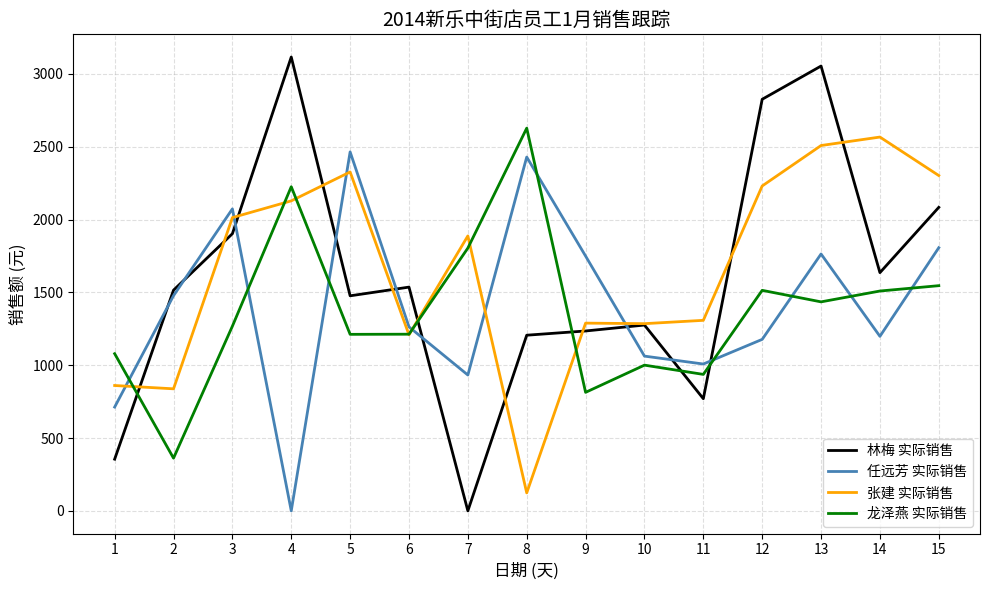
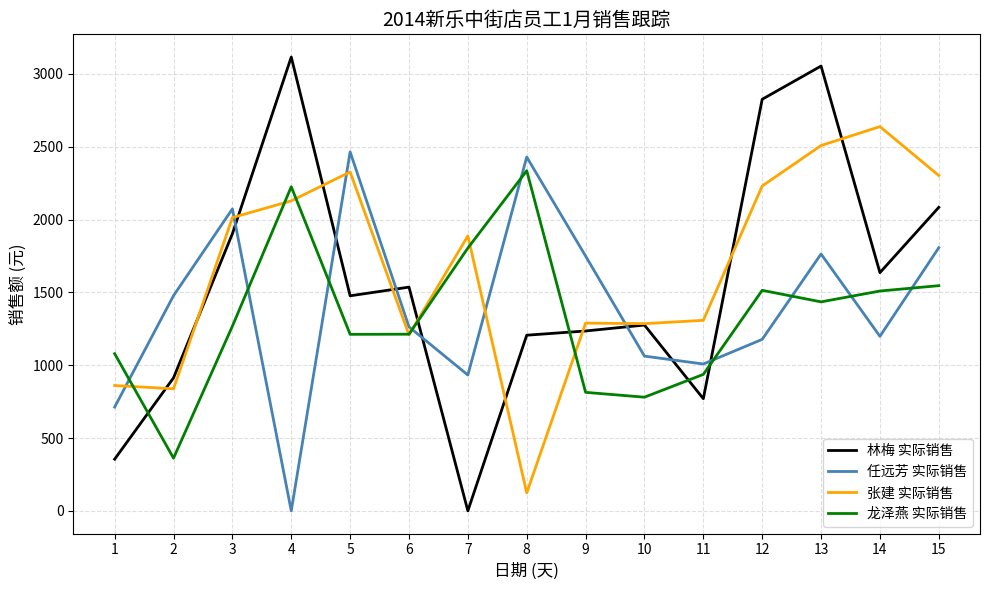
  {
    "林梅 实际销售": {
      "1": 350,
-     "2": 1520,
+     "2": 910,
      "3": 1900,
      "4": 3120,
      "5": 1480,
      "6": 1540,
      "7": 0,
      "8": 1210,
      "9": 1230,
      "11": 770,
      "12": 2830,
      "13": 3050,
      "14": 1640,
      "15": 2080
    },
    "任远芳 实际销售": {
      "1": 710,
      "2": 1480,
      "3": 2070,
      "4": 0,
      "5": 2460,
      "6": 1260,
      "7": 930,
      "8": 2430,
      "9": 1750,
      "10": 1060,
      "11": 1010,
      "12": 1180,
      "13": 1760,
      "14": 1200,
      "15": 1810
    },
    "张建 实际销售": {
      "1": 860,
      "2": 840,
      "3": 2010,
      "4": 2130,
      "5": 2330,
      "7": 1890,
      "8": 120,
      "9": 1290,
      "11": 1310,
      "12": 2230,
      "13": 2510,
-     "14": 2570,
+     "14": 2640,
      "15": 2300
    },
    "龙泽燕 实际销售": {
      "1": 1080,
      "2": 360,
      "3": 1270,
      "4": 2220,
      "5": 1210,
      "7": 1800,
-     "8": 2630,
+     "8": 2340,
      "9": 810,
-     "10": 1000,
+     "10": 780,
      "11": 940,
      "12": 1510,
      "13": 1430,
      "14": 1510,
      "15": 1550
    }
  }
